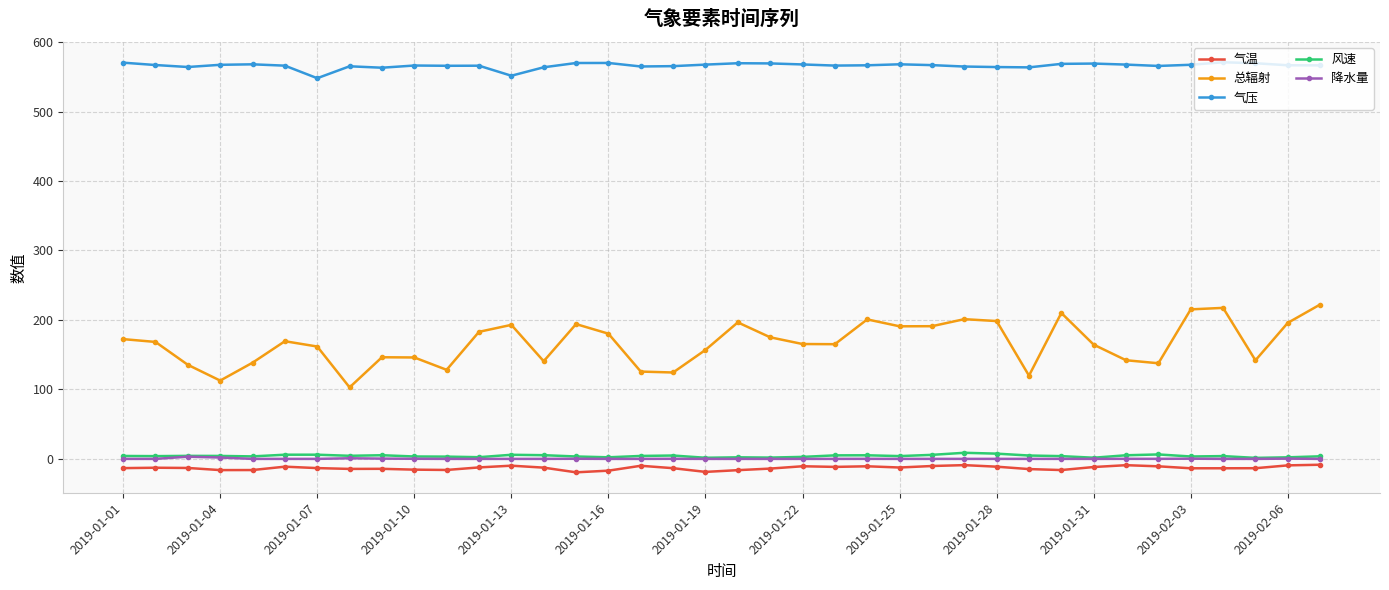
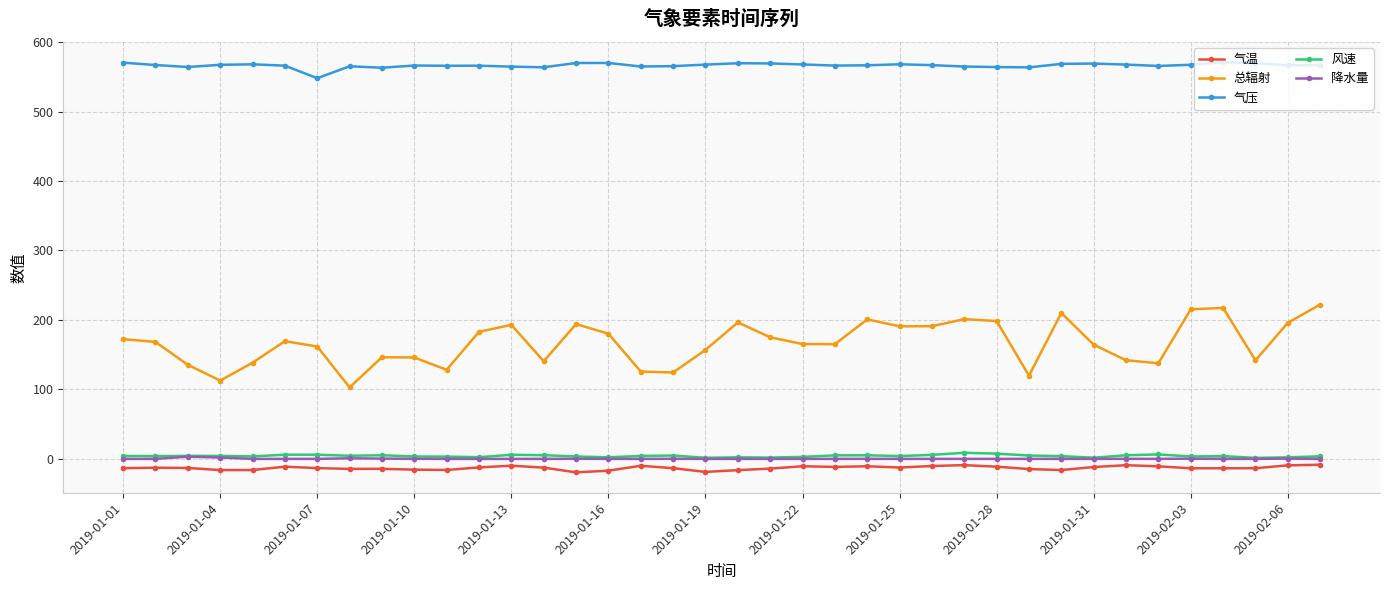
  {
    "气温": {
      "2019-01-01": -10,
      "2019-01-04": -20,
      "2019-01-07": -10,
      "2019-01-10": -20,
      "2019-01-13": -10,
      "2019-01-16": -20,
      "2019-01-19": -20,
      "2019-01-22": -10,
      "2019-01-25": -10,
      "2019-01-28": -10,
      "2019-01-31": -10,
      "2019-02-03": -10,
      "2019-02-06": -10
    },
    "总辐射": {
      "2019-01-01": 170,
      "2019-01-04": 110,
      "2019-01-07": 160,
      "2019-01-10": 150,
      "2019-01-13": 190,
      "2019-01-16": 180,
      "2019-01-19": 160,
      "2019-01-22": 170,
      "2019-01-25": 190,
      "2019-01-28": 200,
      "2019-01-31": 160,
      "2019-02-03": 220,
      "2019-02-06": 200
    },
    "气压": {
      "2019-01-01": 570,
      "2019-01-04": 570,
      "2019-01-07": 550,
      "2019-01-10": 570,
-     "2019-01-13": 550,
+     "2019-01-13": 560,
      "2019-01-16": 570,
      "2019-01-19": 570,
      "2019-01-22": 570,
      "2019-01-25": 570,
      "2019-01-28": 560,
      "2019-01-31": 570,
      "2019-02-03": 570
    },
    "风速": {
      "2019-01-01": 0,
      "2019-01-07": 10,
      "2019-01-13": 10,
      "2019-01-25": 0,
      "2019-01-28": 10
    },
    "降水量": {
      "2019-01-01": 0,
      "2019-01-07": 0,
      "2019-01-13": 0,
      "2019-01-25": 0,
      "2019-01-28": 0
    }
  }
